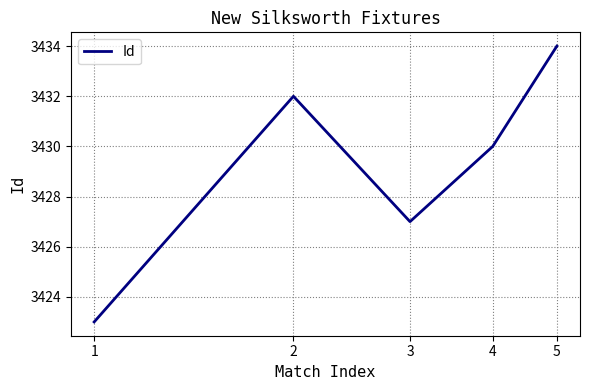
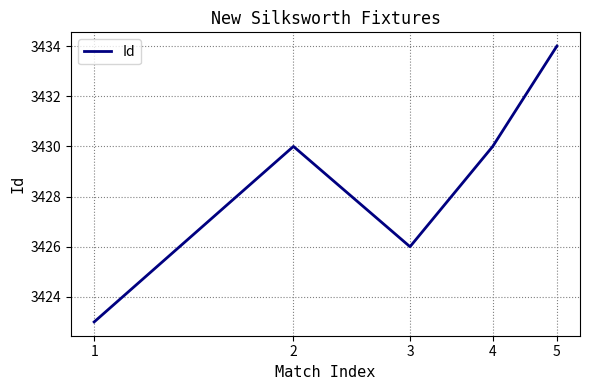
  {
    "1": 3423,
-   "2": 3432,
-   "3": 3427,
+   "2": 3430,
+   "3": 3426,
    "4": 3430,
    "5": 3434
  }
